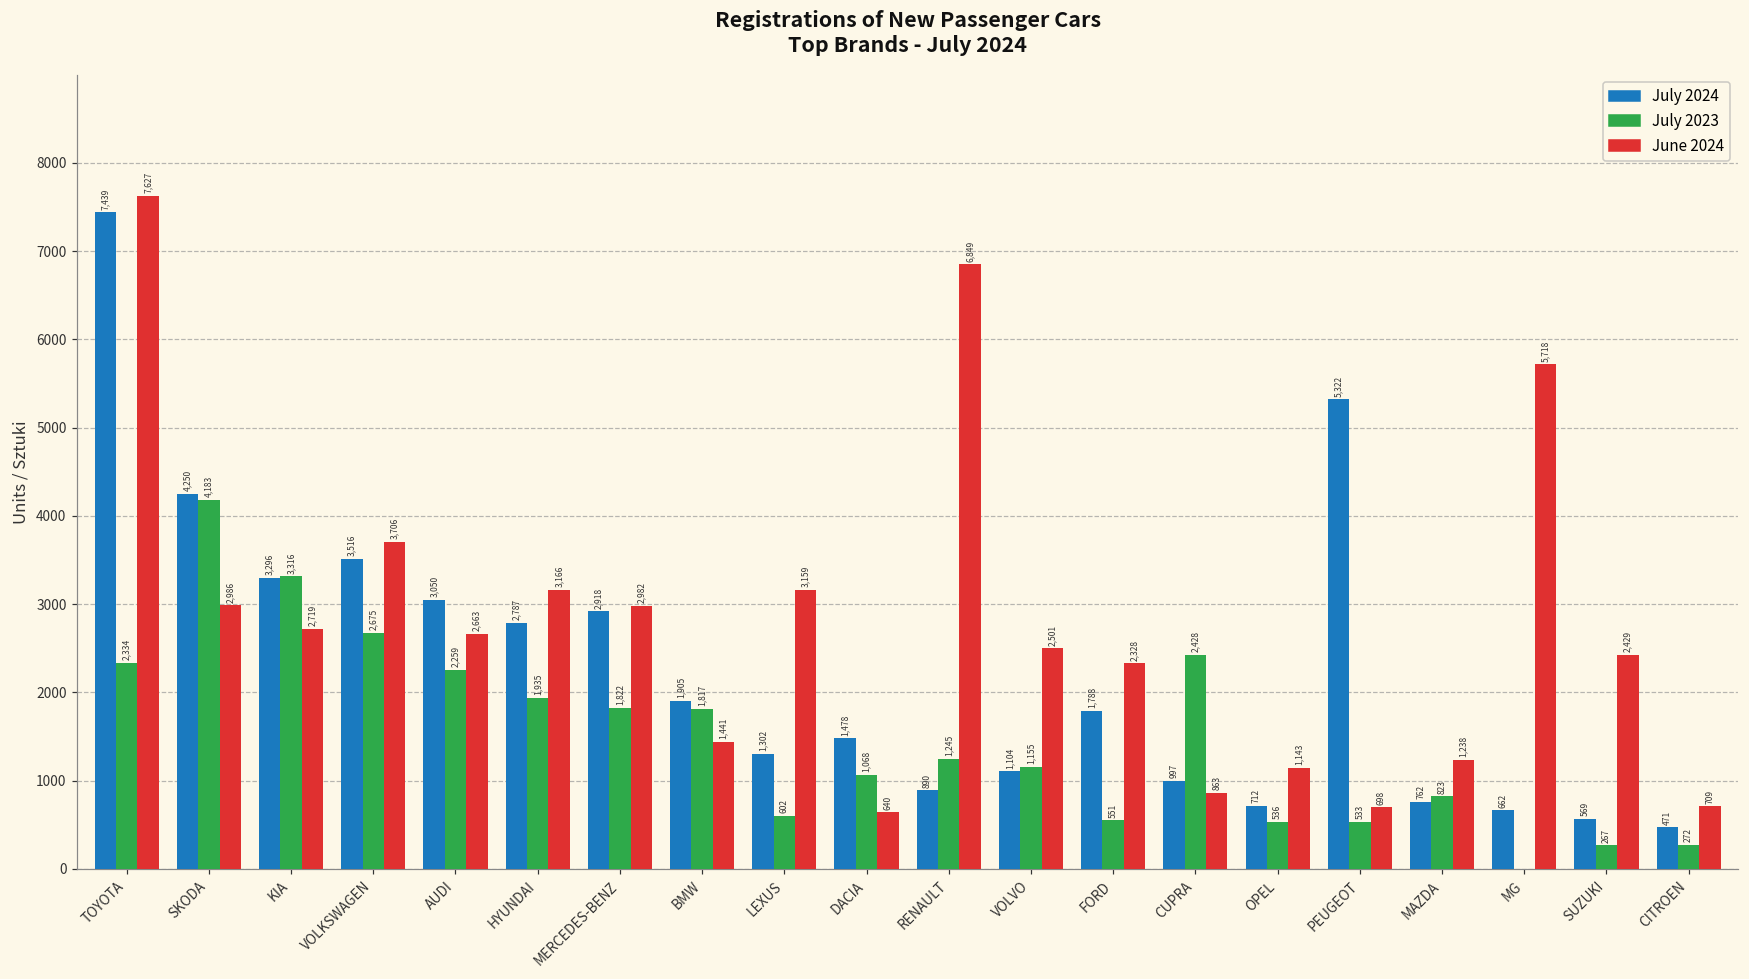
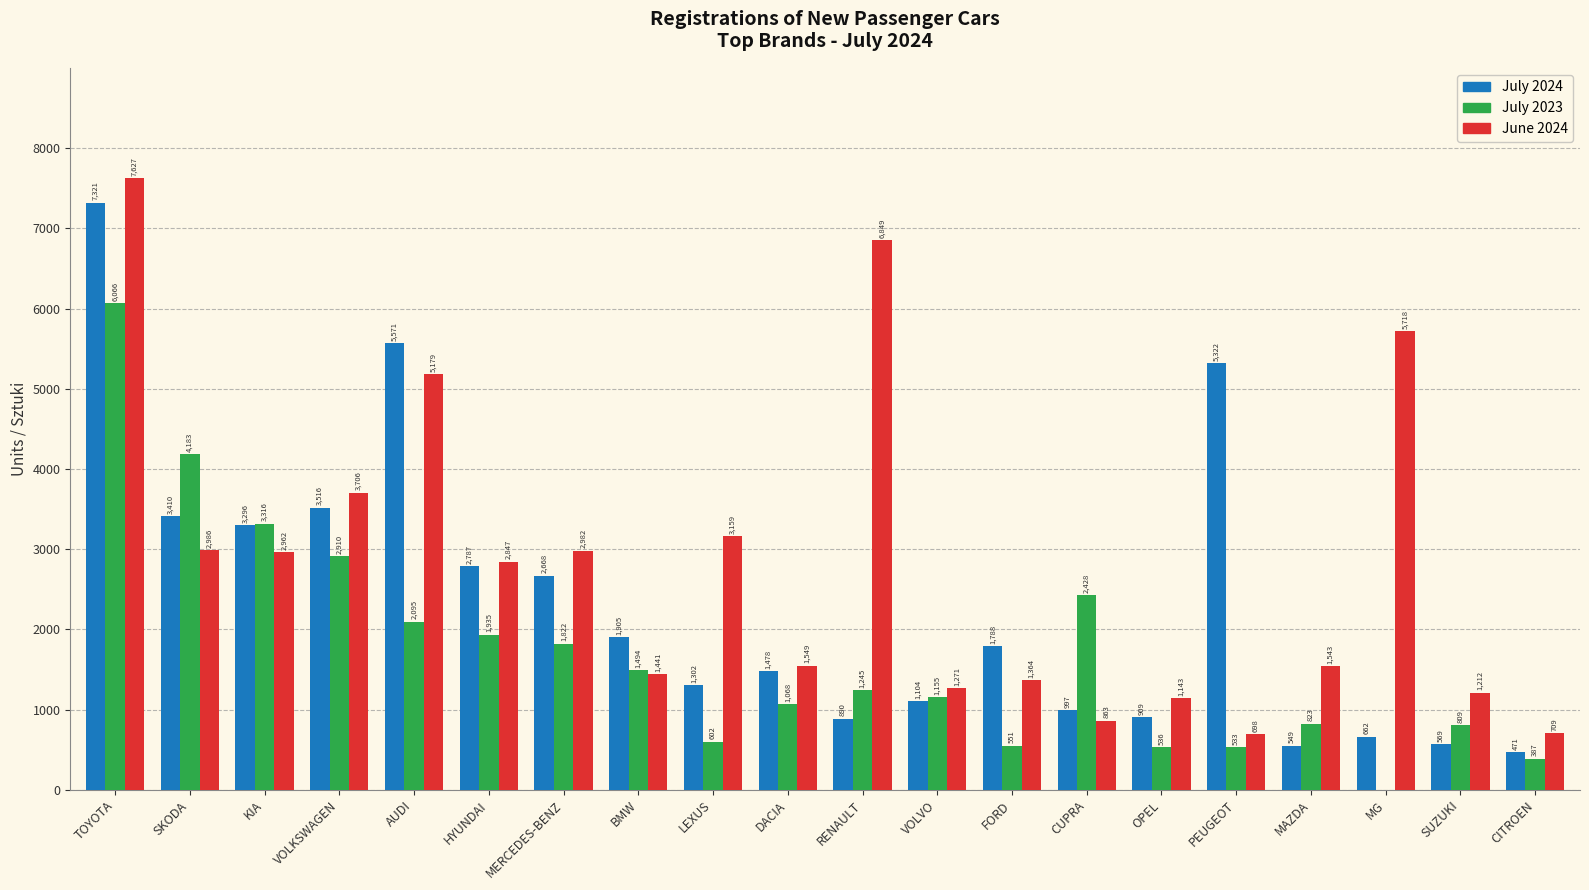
  {
    "July 2024": {
-     "TOYOTA": "7,439",
-     "SKODA": "4,250",
+     "TOYOTA": "7,321",
+     "SKODA": "3,410",
      "KIA": "3,296",
      "VOLKSWAGEN": "3,516",
-     "AUDI": "3,050",
+     "AUDI": "5,571",
      "HYUNDAI": "2,787",
-     "MERCEDES-BENZ": "2,918",
+     "MERCEDES-BENZ": "2,668",
      "BMW": "1,905",
      "LEXUS": "1,302",
      "DACIA": "1,478",
      "RENAULT": "890",
      "VOLVO": "1,104",
      "FORD": "1,788",
      "CUPRA": "997",
-     "OPEL": "712",
+     "OPEL": "909",
      "PEUGEOT": "5,322",
-     "MAZDA": "762",
+     "MAZDA": "549",
      "MG": "662",
      "SUZUKI": "569",
      "CITROEN": "471"
    },
    "July 2023": {
-     "TOYOTA": "2,334",
+     "TOYOTA": "6,066",
      "SKODA": "4,183",
      "KIA": "3,316",
-     "VOLKSWAGEN": "2,675",
-     "AUDI": "2,259",
+     "VOLKSWAGEN": "2,910",
+     "AUDI": "2,095",
      "HYUNDAI": "1,935",
      "MERCEDES-BENZ": "1,822",
-     "BMW": "1,817",
+     "BMW": "1,494",
      "LEXUS": "602",
      "DACIA": "1,068",
      "RENAULT": "1,245",
      "VOLVO": "1,155",
      "FORD": "551",
      "CUPRA": "2,428",
      "OPEL": "536",
      "PEUGEOT": "533",
      "MAZDA": "823",
-     "SUZUKI": "267",
-     "CITROEN": "272"
+     "SUZUKI": "809",
+     "CITROEN": "387"
    },
    "June 2024": {
      "TOYOTA": "7,627",
      "SKODA": "2,986",
-     "KIA": "2,719",
+     "KIA": "2,962",
      "VOLKSWAGEN": "3,706",
-     "AUDI": "2,663",
-     "HYUNDAI": "3,166",
+     "AUDI": "5,179",
+     "HYUNDAI": "2,847",
      "MERCEDES-BENZ": "2,982",
      "BMW": "1,441",
      "LEXUS": "3,159",
-     "DACIA": "640",
+     "DACIA": "1,549",
      "RENAULT": "6,849",
-     "VOLVO": "2,501",
-     "FORD": "2,328",
+     "VOLVO": "1,271",
+     "FORD": "1,364",
      "CUPRA": "863",
      "OPEL": "1,143",
      "PEUGEOT": "698",
-     "MAZDA": "1,238",
+     "MAZDA": "1,543",
      "MG": "5,718",
-     "SUZUKI": "2,429",
+     "SUZUKI": "1,212",
      "CITROEN": "709"
    }
  }
